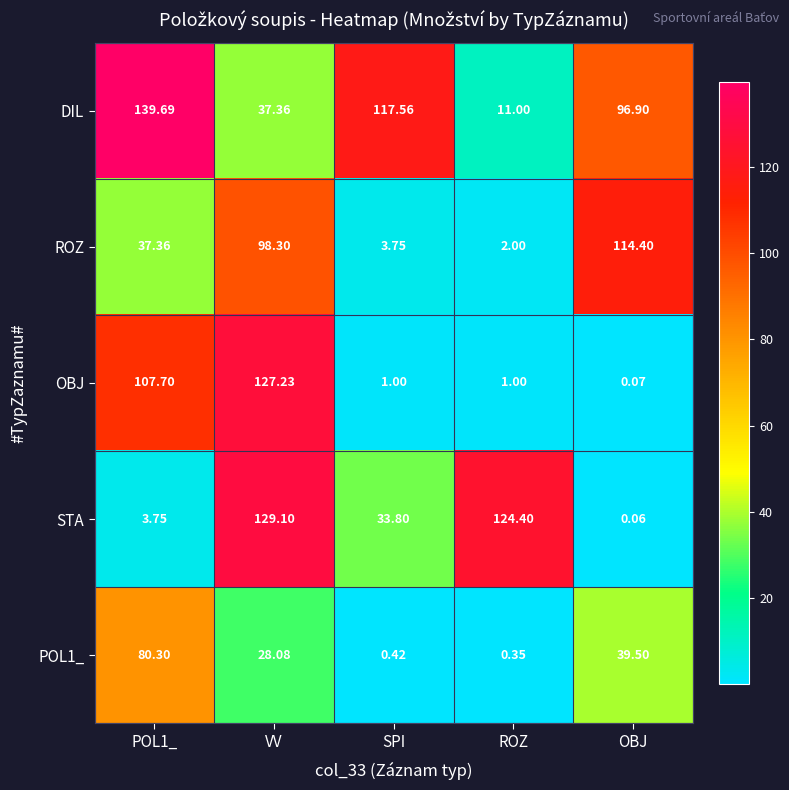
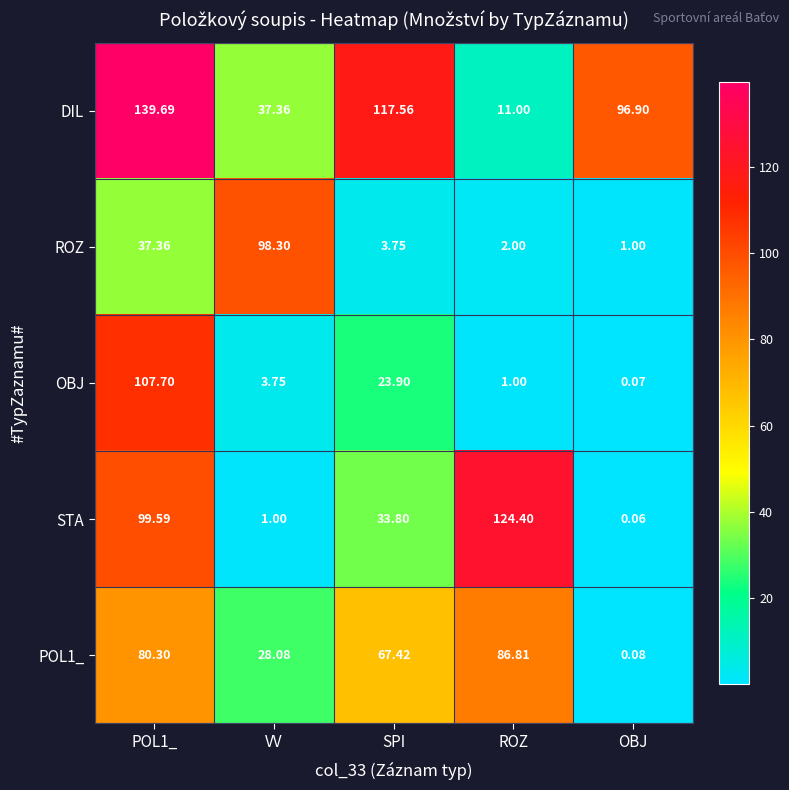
  {
    "DIL": {
      "POL1_": 139.69,
      "VV": 37.36,
      "SPI": 117.56,
      "ROZ": 11.00,
      "OBJ": 96.90
    },
    "ROZ": {
      "POL1_": 37.36,
      "VV": 98.30,
      "SPI": 3.75,
      "ROZ": 2.00,
-     "OBJ": 114.40
+     "OBJ": 1.00
    },
    "OBJ": {
      "POL1_": 107.70,
-     "VV": 127.23,
-     "SPI": 1.00,
+     "VV": 3.75,
+     "SPI": 23.90,
      "ROZ": 1.00,
      "OBJ": 0.07
    },
    "STA": {
-     "POL1_": 3.75,
-     "VV": 129.10,
+     "POL1_": 99.59,
+     "VV": 1.00,
      "SPI": 33.80,
      "ROZ": 124.40,
      "OBJ": 0.06
    },
    "POL1_": {
      "POL1_": 80.30,
      "VV": 28.08,
-     "SPI": 0.42,
-     "ROZ": 0.35,
-     "OBJ": 39.50
+     "SPI": 67.42,
+     "ROZ": 86.81,
+     "OBJ": 0.08
    }
  }
